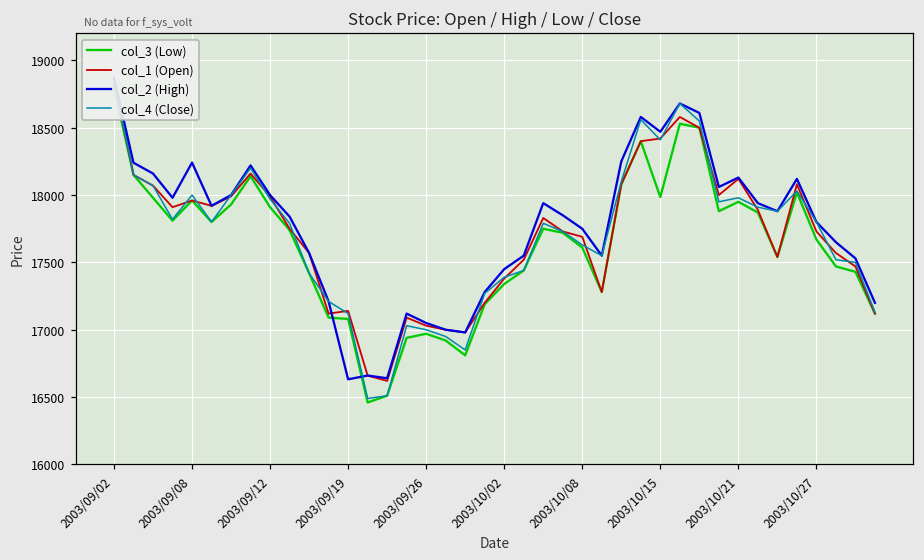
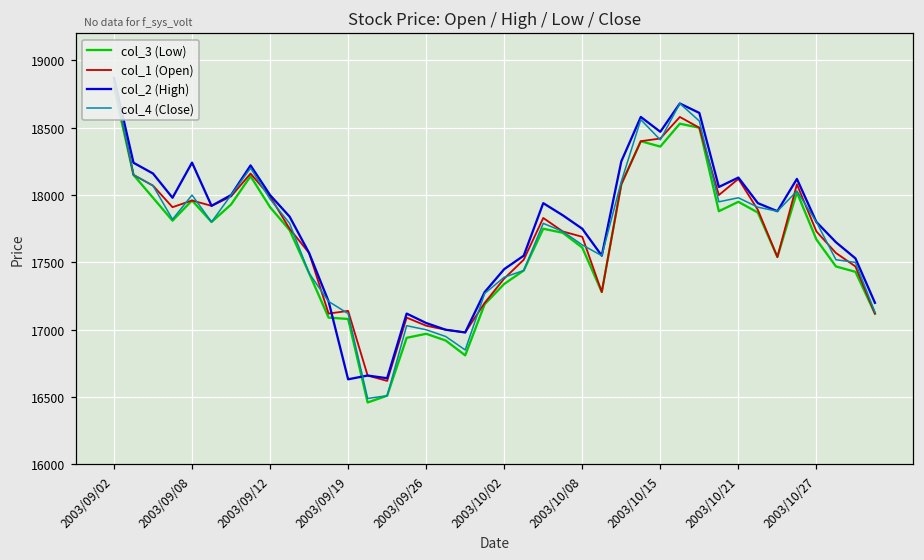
  {
    "col_3 (Low)": {
      "2003/09/12": 17910,
      "2003/09/19": 17080,
      "2003/09/26": 16970,
      "2003/10/02": 17340,
-     "2003/10/15": 17990,
+     "2003/10/15": 18360,
      "2003/10/21": 17950,
      "2003/10/27": 17670
    },
    "col_1 (Open)": {
      "2003/10/08": 17690,
      "2003/10/27": 17730
    },
    "col_2 (High)": {
      "2003/09/08": 18240,
      "2003/09/19": 16630,
      "2003/10/02": 17450,
      "2003/10/08": 17750,
      "2003/10/15": 18470
    },
    "col_4 (Close)": {
      "2003/09/08": 18000,
      "2003/09/26": 17000,
      "2003/10/21": 17980
    }
  }
